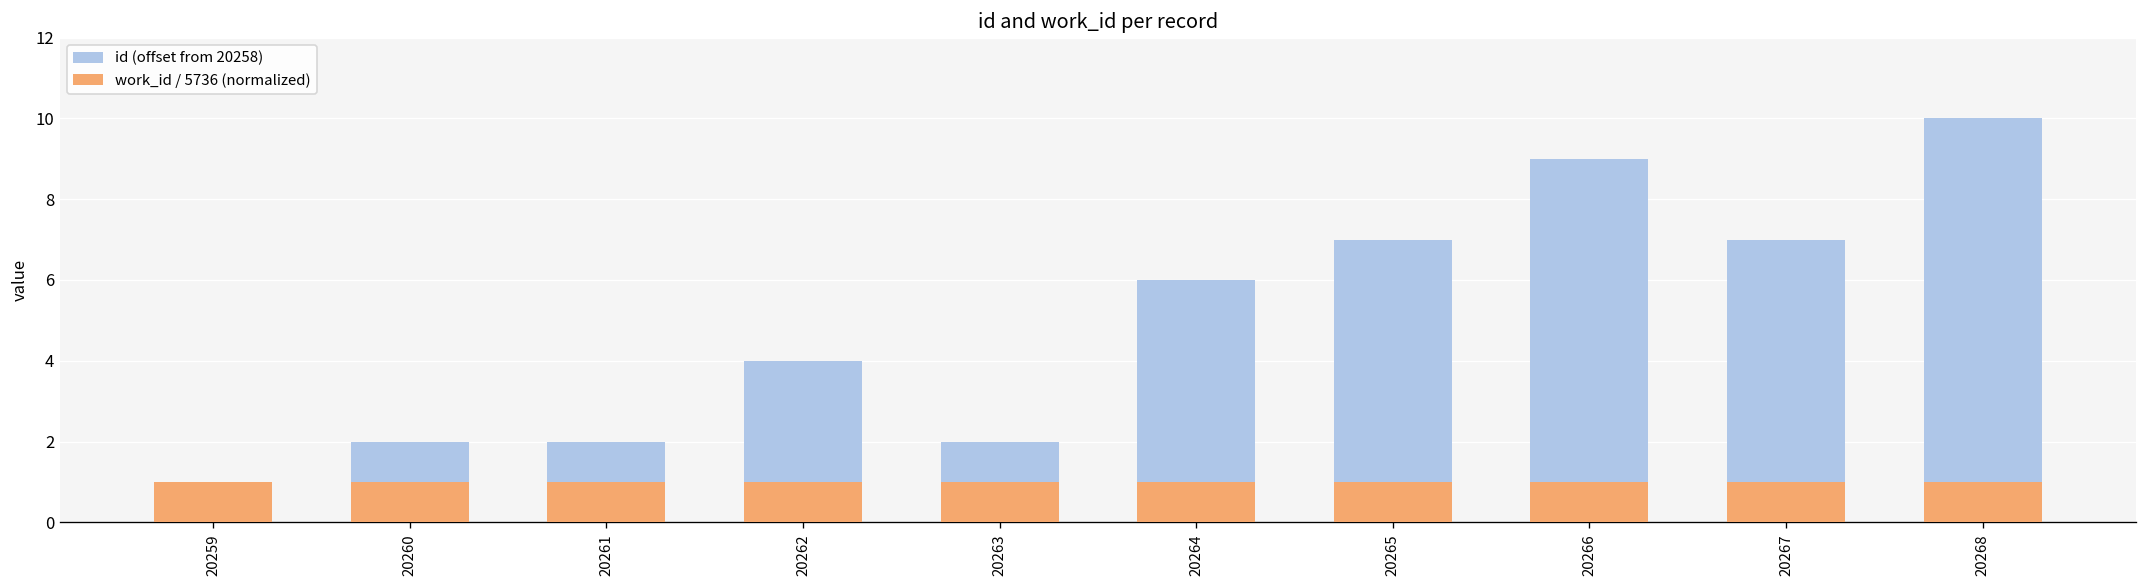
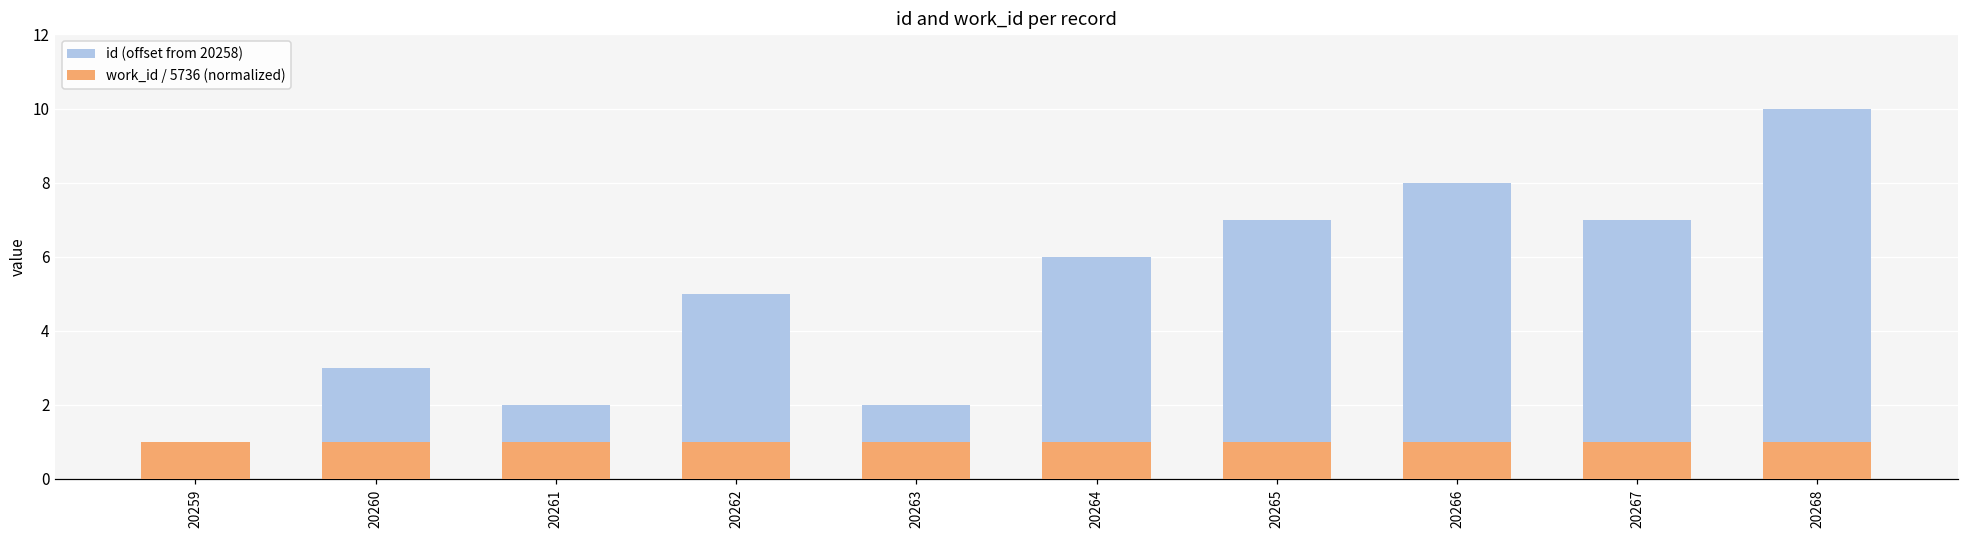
  {
    "id (offset from 20258)": {
      "20259": 1.0,
-     "20260": 2.0,
+     "20260": 3.0,
      "20261": 2.0,
-     "20262": 4.0,
+     "20262": 5.0,
      "20263": 2.0,
      "20264": 6.0,
      "20265": 7.0,
-     "20266": 9.0,
+     "20266": 8.0,
      "20267": 7.0,
      "20268": 10.0
    },
    "work_id / 5736 (normalized)": {
      "20259": 1.0
    }
  }
